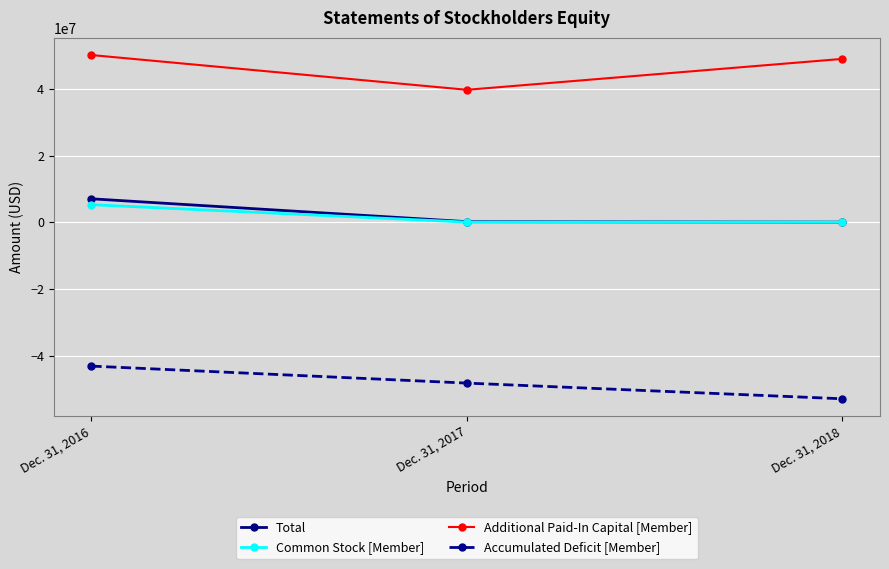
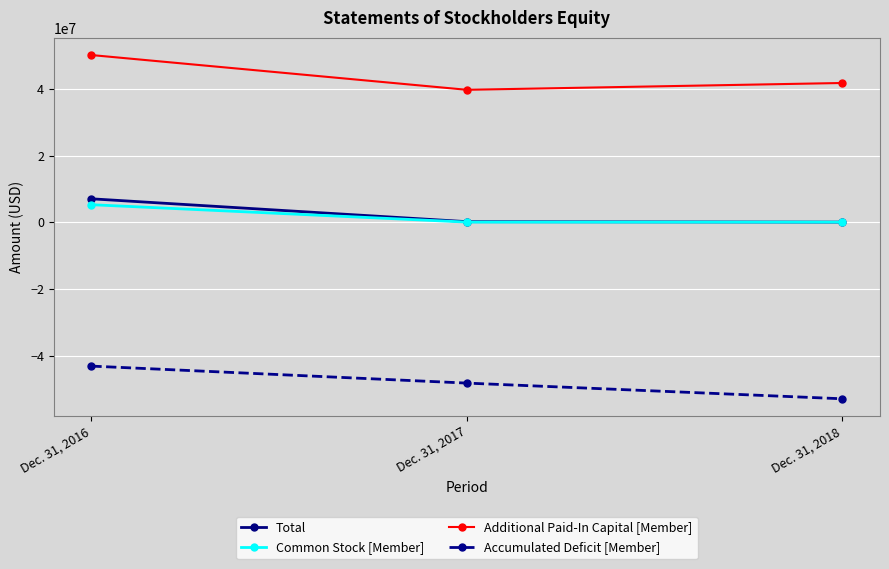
  {
    "Common Stock [Member]": {
      "Dec. 31, 2016": 5000000
    },
    "Additional Paid-In Capital [Member]": {
      "Dec. 31, 2016": 50000000,
      "Dec. 31, 2017": 40000000,
-     "Dec. 31, 2018": 49000000
+     "Dec. 31, 2018": 42000000
    }
  }
